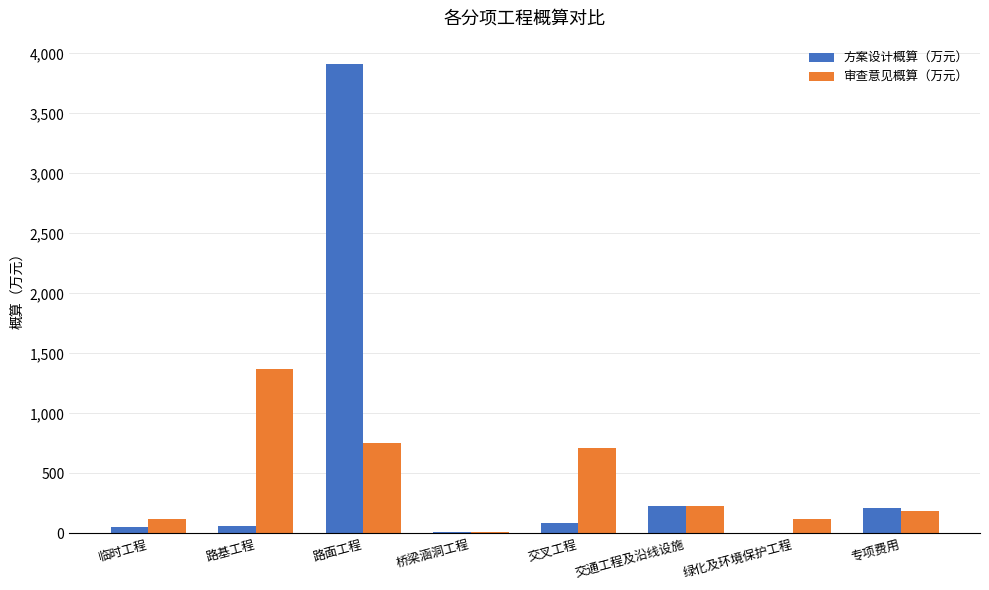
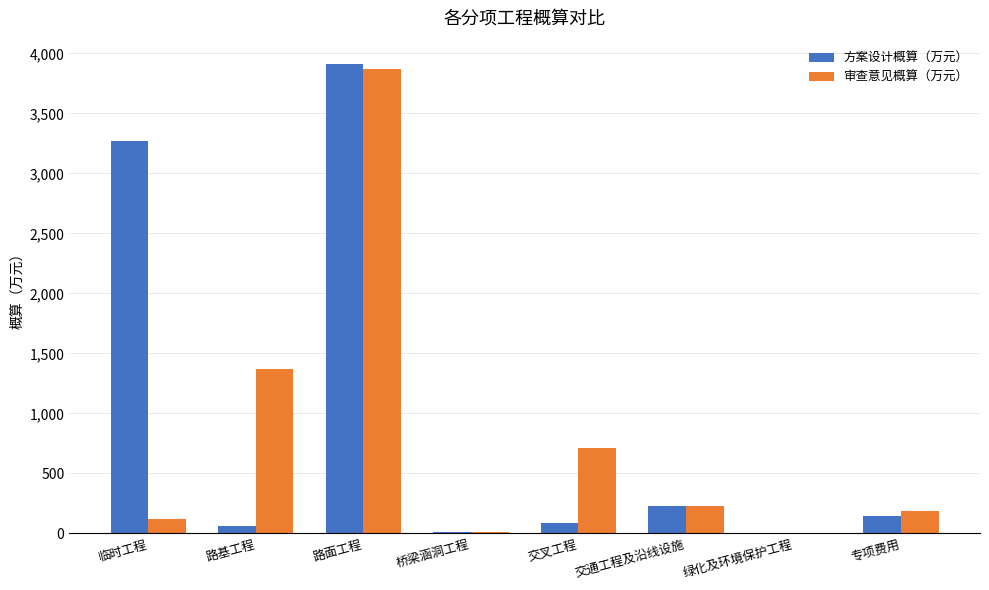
  {
    "方案设计概算（万元）": {
-     "临时工程": "50",
+     "临时工程": "3,270",
      "路基工程": "60",
      "路面工程": "3,910",
      "交叉工程": "90",
      "交通工程及沿线设施": "230",
-     "专项费用": "210"
+     "专项费用": "140"
    },
    "审查意见概算（万元）": {
      "临时工程": "120",
      "路基工程": "1,370",
-     "路面工程": "760",
+     "路面工程": "3,870",
      "交叉工程": "720",
      "交通工程及沿线设施": "230",
-     "绿化及环境保护工程": "120",
+     "绿化及环境保护工程": "0",
      "专项费用": "190"
    }
  }
